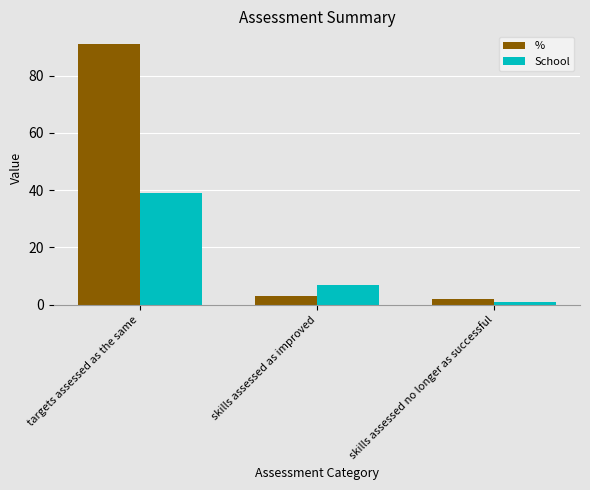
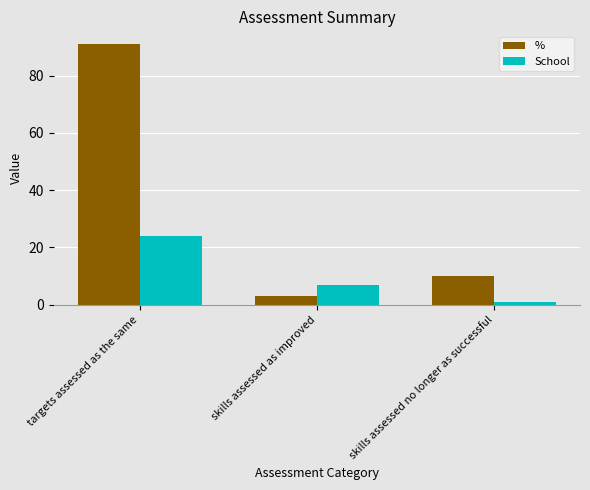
  {
    "%": {
      "targets assessed as the same": 91,
      "skills assessed as improved": 3,
-     "skills assessed no longer as successful": 2
+     "skills assessed no longer as successful": 10
    },
    "School": {
-     "targets assessed as the same": 39,
+     "targets assessed as the same": 24,
      "skills assessed as improved": 7,
      "skills assessed no longer as successful": 1
    }
  }
